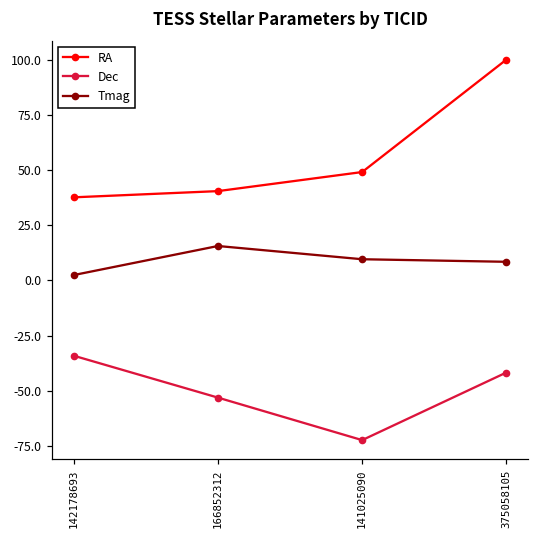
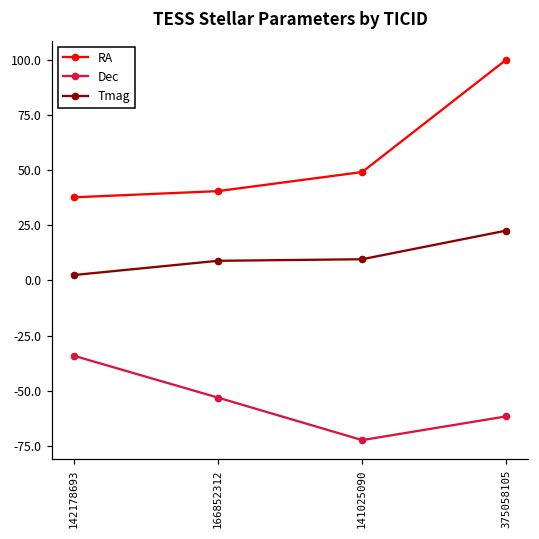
  {
    "RA": {
      "142178693": 38,
      "166852312": 40,
      "141025090": 49,
      "375058105": 100
    },
    "Dec": {
      "142178693": -34,
      "166852312": -53,
      "141025090": -72,
-     "375058105": -42
+     "375058105": -61
    },
    "Tmag": {
      "142178693": 2,
-     "166852312": 16,
+     "166852312": 9,
      "141025090": 10,
-     "375058105": 8
+     "375058105": 23
    }
  }
